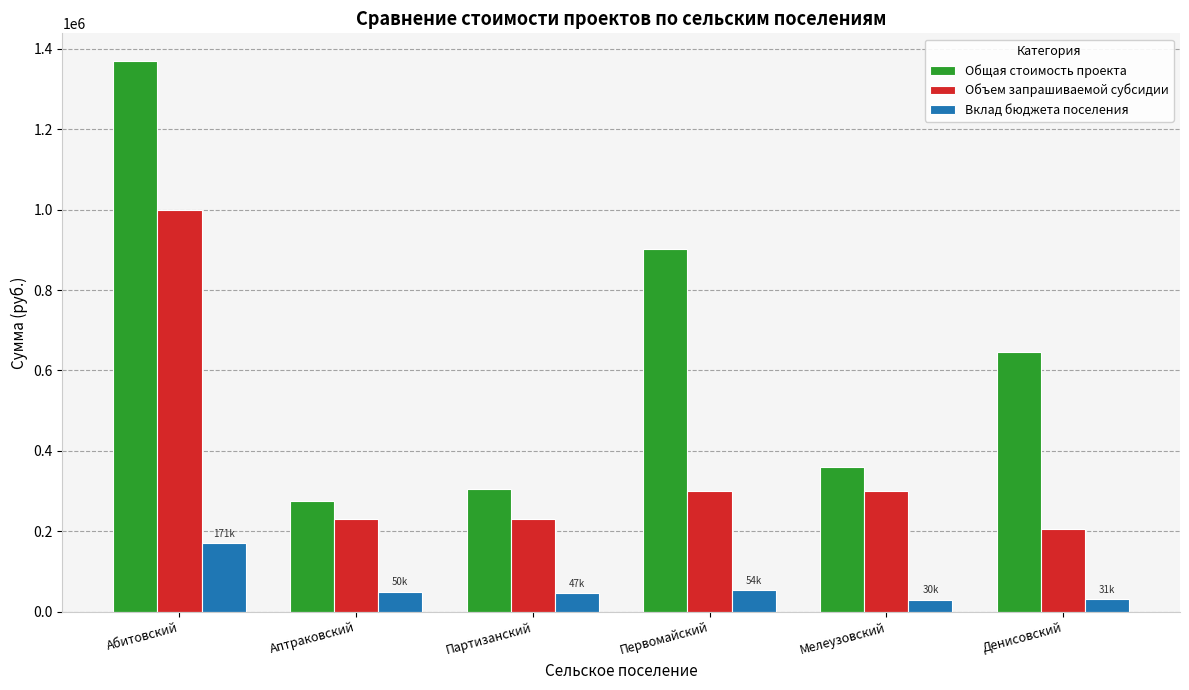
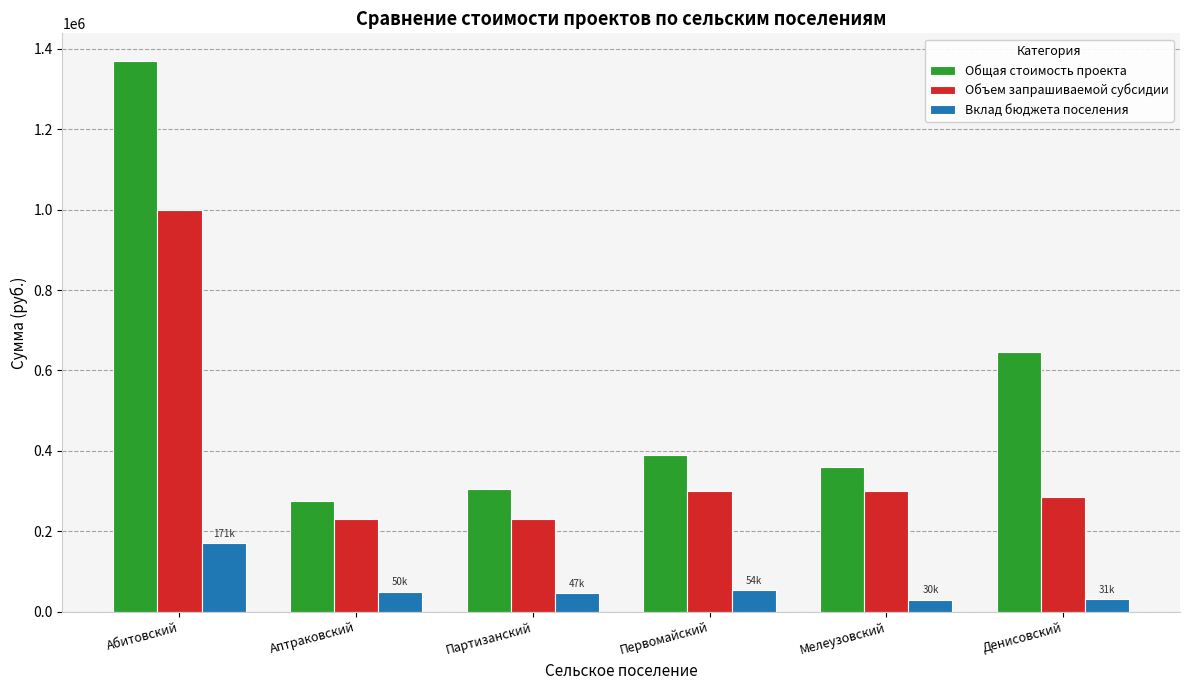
  {
    "Общая стоимость проекта": {
      "Абитовский": "1370000",
      "Аптраковский": "280000",
      "Партизанский": "310000",
-     "Первомайский": "900000",
+     "Первомайский": "390000",
      "Мелеузовский": "360000",
      "Денисовский": "650000"
    },
    "Объем запрашиваемой субсидии": {
      "Абитовский": "1000000",
      "Аптраковский": "230000",
      "Партизанский": "230000",
      "Первомайский": "300000",
      "Мелеузовский": "300000",
-     "Денисовский": "210000"
+     "Денисовский": "290000"
    },
    "Вклад бюджета поселения": {
      "Абитовский": "171k",
      "Аптраковский": "50k",
      "Партизанский": "47k",
      "Первомайский": "54k",
      "Мелеузовский": "30k",
      "Денисовский": "31k"
    }
  }
